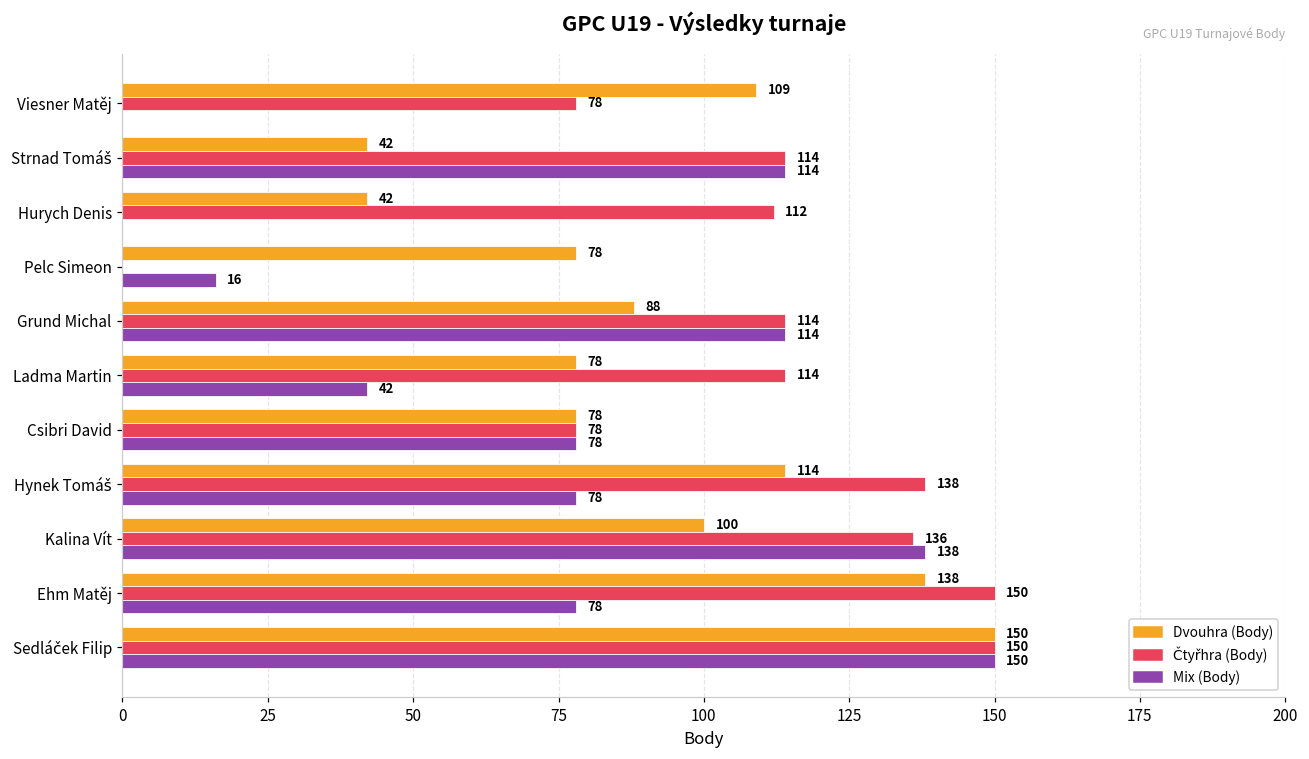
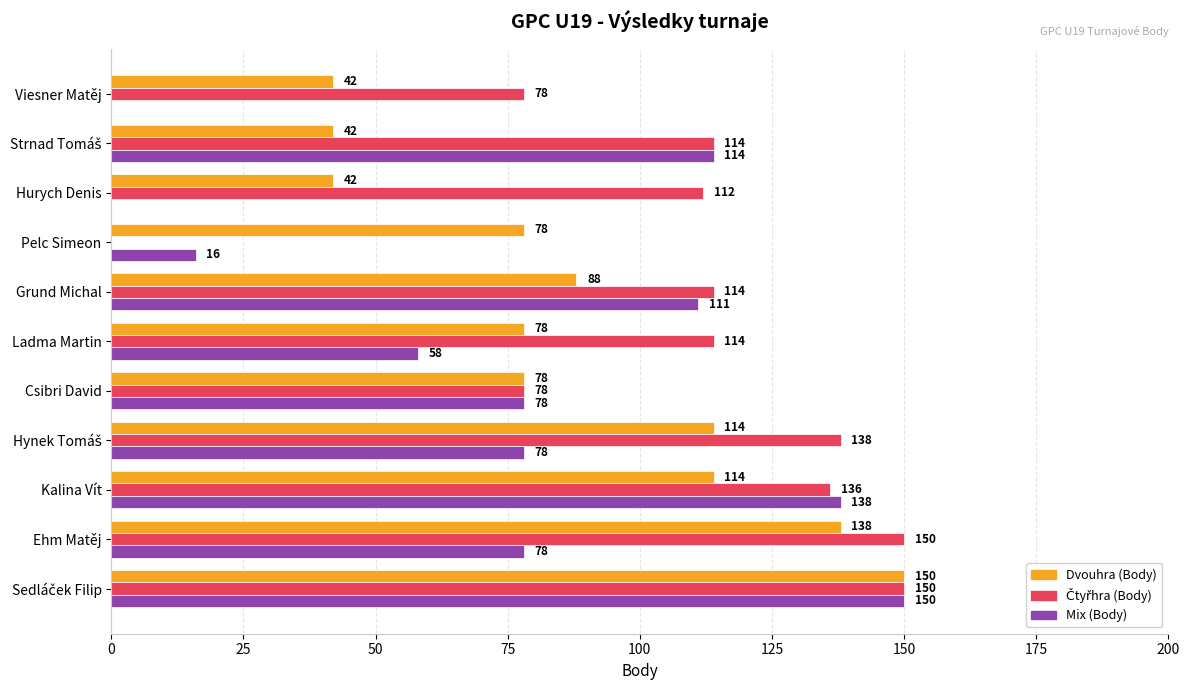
  {
    "Dvouhra (Body)": {
-     "Viesner Matěj": 109,
+     "Viesner Matěj": 42,
      "Strnad Tomáš": 42,
      "Hurych Denis": 42,
      "Pelc Simeon": 78,
      "Grund Michal": 88,
      "Ladma Martin": 78,
      "Csibri David": 78,
      "Hynek Tomáš": 114,
-     "Kalina Vít": 100,
+     "Kalina Vít": 114,
      "Ehm Matěj": 138,
      "Sedláček Filip": 150
    },
    "Čtyřhra (Body)": {
      "Viesner Matěj": 78,
      "Strnad Tomáš": 114,
      "Hurych Denis": 112,
      "Grund Michal": 114,
      "Ladma Martin": 114,
      "Csibri David": 78,
      "Hynek Tomáš": 138,
      "Kalina Vít": 136,
      "Ehm Matěj": 150,
      "Sedláček Filip": 150
    },
    "Mix (Body)": {
      "Strnad Tomáš": 114,
      "Pelc Simeon": 16,
-     "Grund Michal": 114,
-     "Ladma Martin": 42,
+     "Grund Michal": 111,
+     "Ladma Martin": 58,
      "Csibri David": 78,
      "Hynek Tomáš": 78,
      "Kalina Vít": 138,
      "Ehm Matěj": 78,
      "Sedláček Filip": 150
    }
  }
